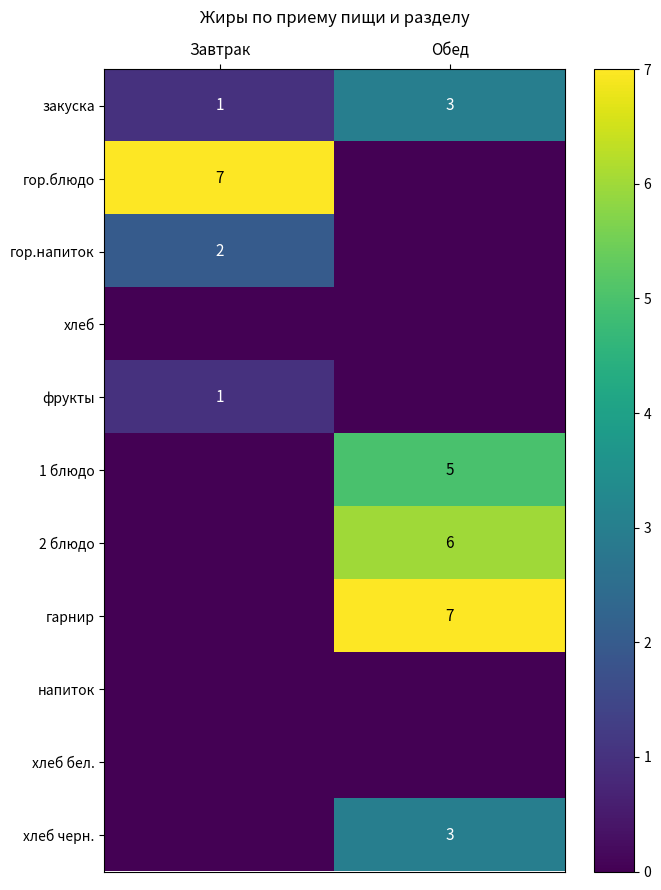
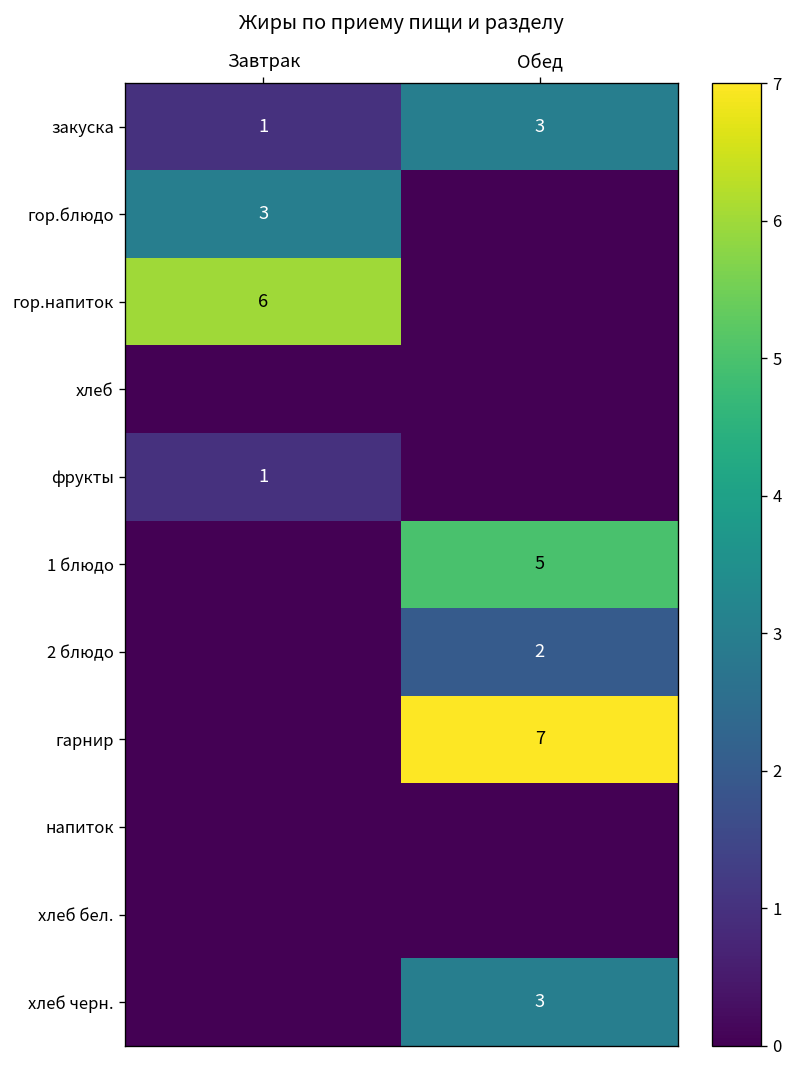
  {
    "закуска": {
      "Завтрак": 1,
      "Обед": 3
    },
    "гор.блюдо": {
-     "Завтрак": 7
+     "Завтрак": 3
    },
    "гор.напиток": {
-     "Завтрак": 2
+     "Завтрак": 6
    },
    "фрукты": {
      "Завтрак": 1
    },
    "1 блюдо": {
      "Обед": 5
    },
    "2 блюдо": {
-     "Обед": 6
+     "Обед": 2
    },
    "гарнир": {
      "Обед": 7
    },
    "хлеб черн.": {
      "Обед": 3
    }
  }
